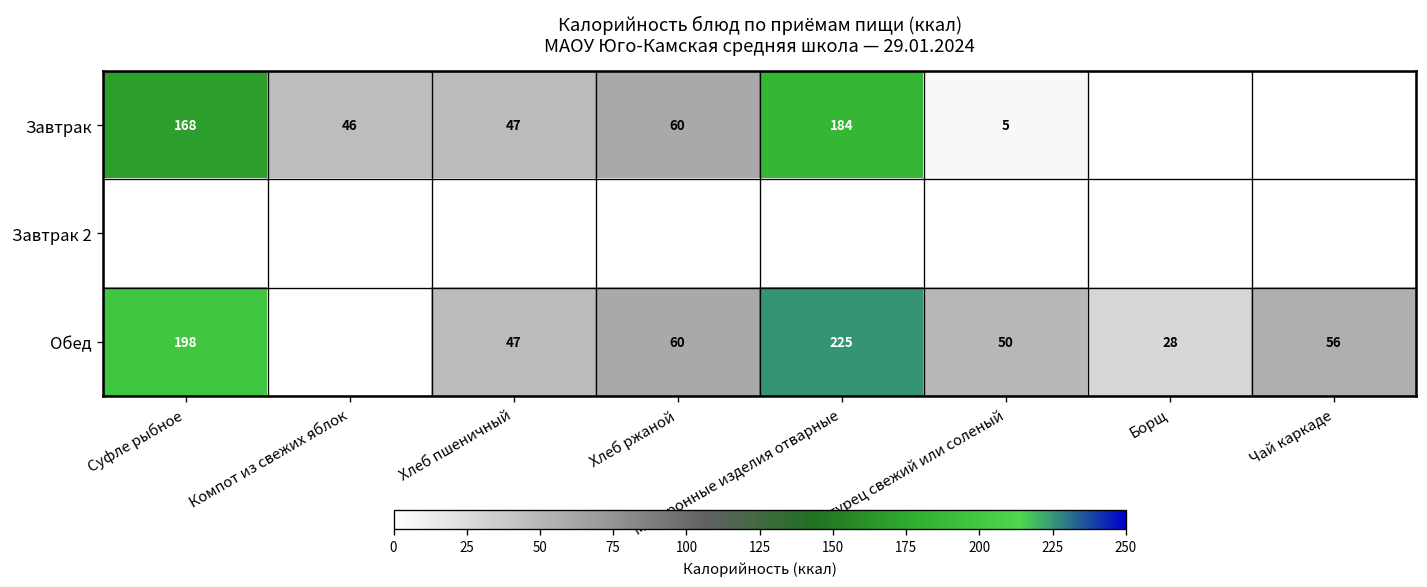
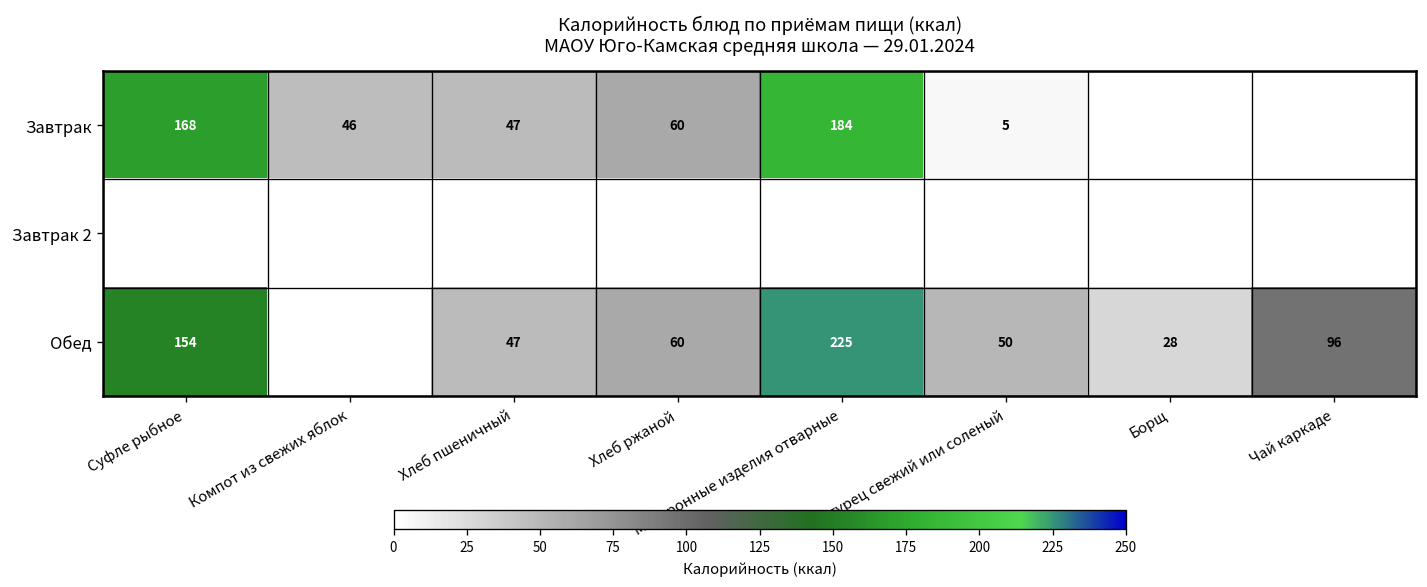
  {
    "Завтрак": {
      "Суфле рыбное": 168,
      "Компот из свежих яблок": 46,
      "Хлеб пшеничный": 47,
      "Хлеб ржаной": 60,
      "Макаронные изделия отварные": 184,
      "Огурец свежий или соленый": 5
    },
    "Обед": {
-     "Суфле рыбное": 198,
+     "Суфле рыбное": 154,
      "Хлеб пшеничный": 47,
      "Хлеб ржаной": 60,
      "Макаронные изделия отварные": 225,
      "Огурец свежий или соленый": 50,
      "Борщ": 28,
-     "Чай каркаде": 56
+     "Чай каркаде": 96
    }
  }
